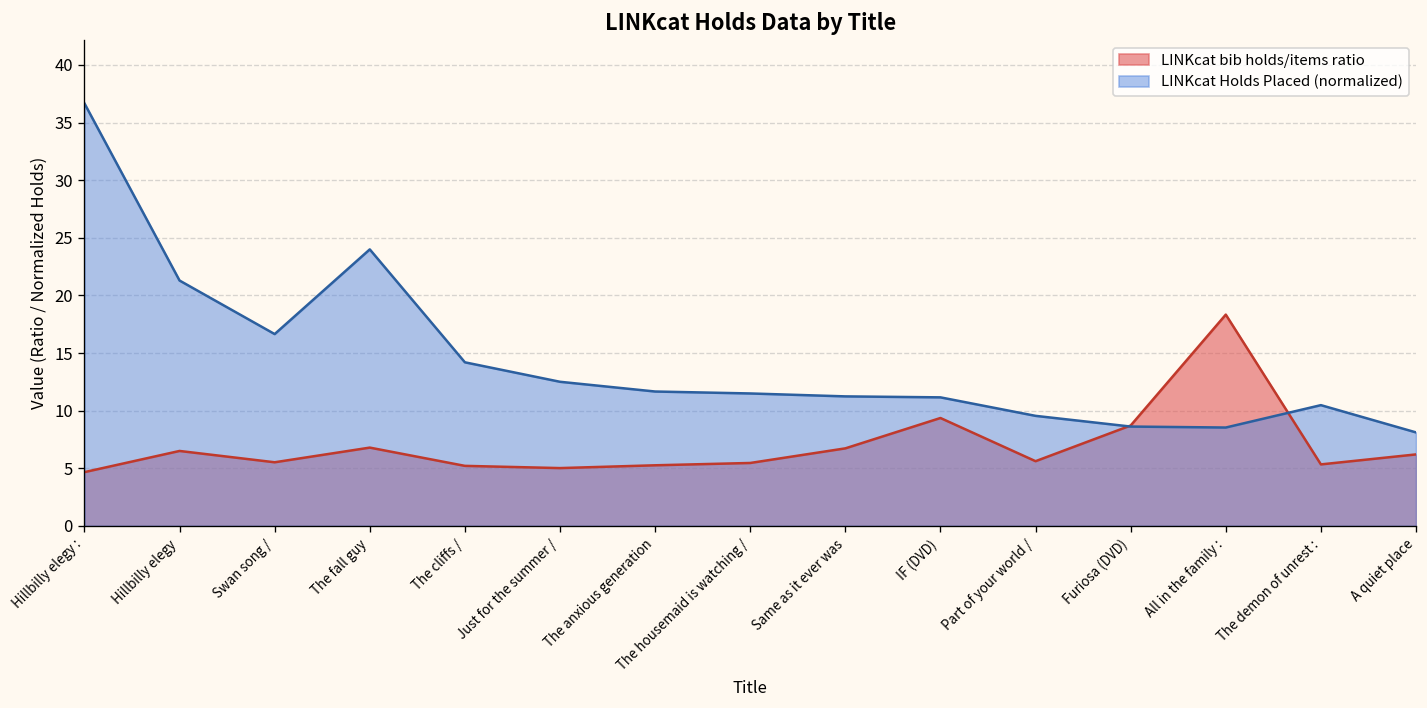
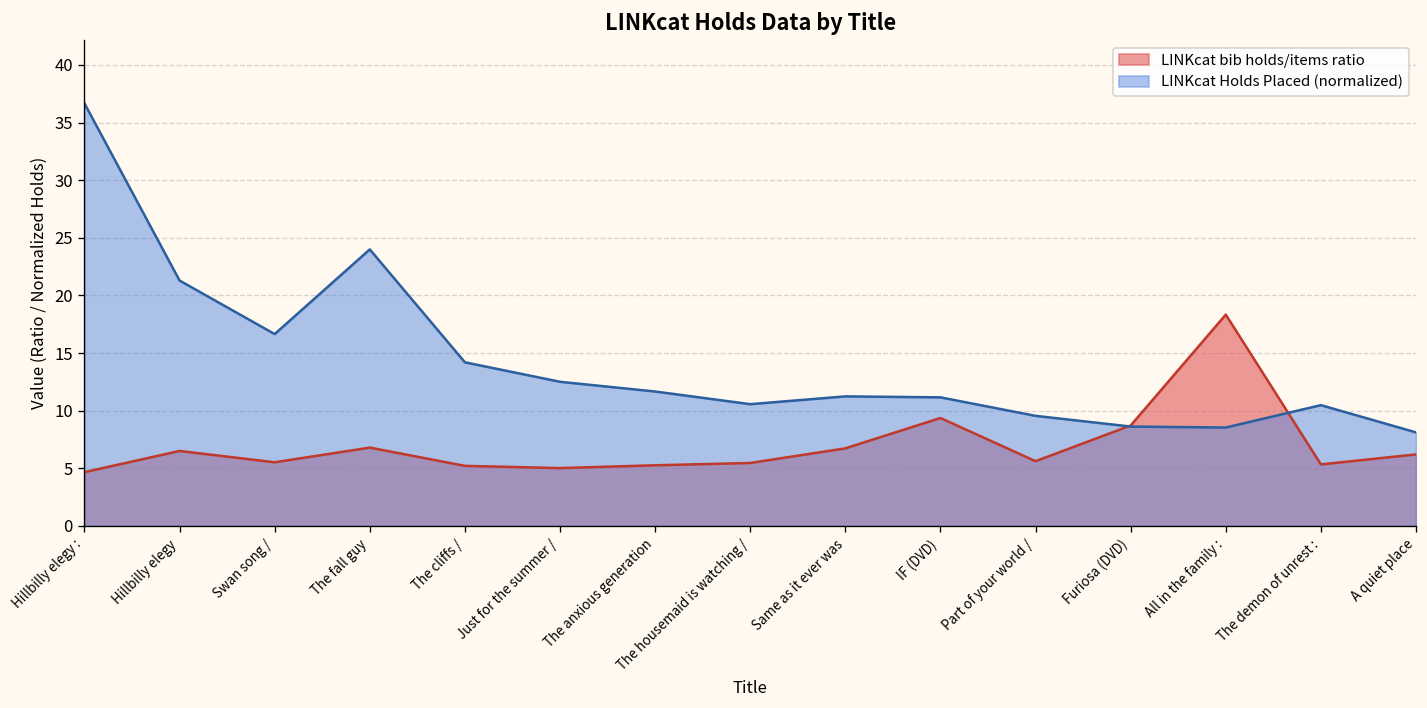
  {
    "LINKcat bib holds/items ratio": {
      "Hillbilly elegy :": 5,
      "Hillbilly elegy": 7,
      "Swan song /": 6,
      "The fall guy": 7,
      "The cliffs /": 5,
      "Just for the summer /": 5,
      "The anxious generation": 5,
      "The housemaid is watching /": 5,
      "Same as it ever was": 7,
      "IF (DVD)": 9,
      "Part of your world /": 6,
      "All in the family :": 18,
      "The demon of unrest :": 5,
      "A quiet place": 6
    },
    "LINKcat Holds Placed (normalized)": {
      "Hillbilly elegy :": 37,
      "Hillbilly elegy": 21,
      "Swan song /": 17,
      "The fall guy": 24,
      "The cliffs /": 14,
      "Just for the summer /": 13,
      "The anxious generation": 12,
-     "The housemaid is watching /": 11.5,
+     "The housemaid is watching /": 10.6,
      "Same as it ever was": 11,
      "IF (DVD)": 11,
      "Part of your world /": 10,
      "All in the family :": 9,
      "The demon of unrest :": 10,
      "A quiet place": 8
    }
  }
